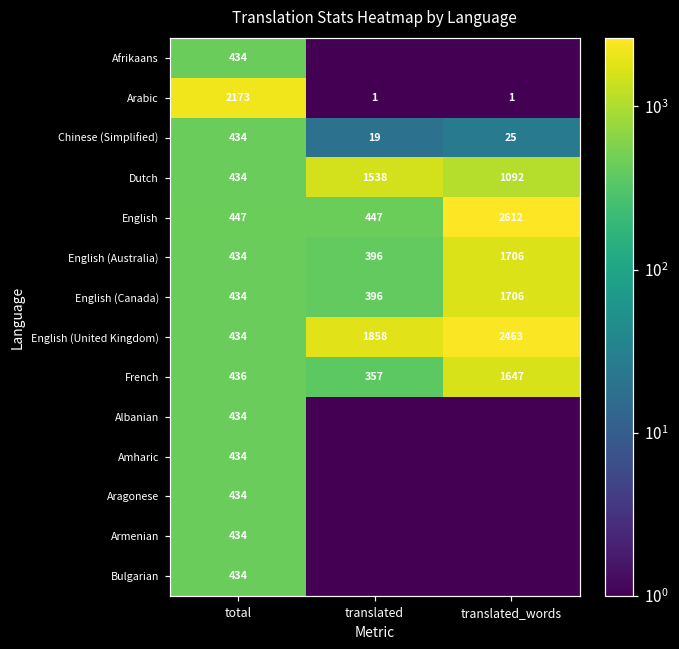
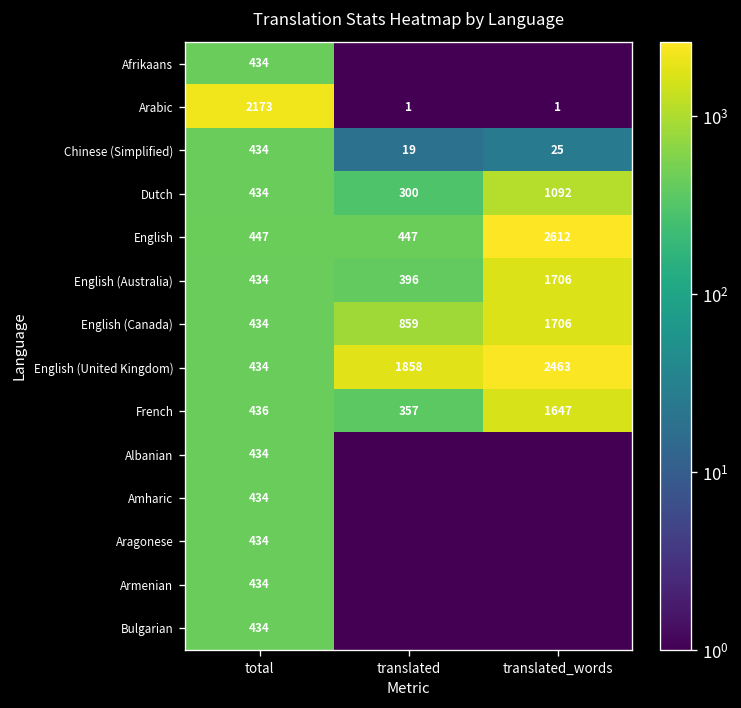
  {
    "Afrikaans": {
      "total": 434
    },
    "Arabic": {
      "total": 2173,
      "translated": 1,
      "translated_words": 1
    },
    "Chinese (Simplified)": {
      "total": 434,
      "translated": 19,
      "translated_words": 25
    },
    "Dutch": {
      "total": 434,
-     "translated": 1538,
+     "translated": 300,
      "translated_words": 1092
    },
    "English": {
      "total": 447,
      "translated": 447,
      "translated_words": 2612
    },
    "English (Australia)": {
      "total": 434,
      "translated": 396,
      "translated_words": 1706
    },
    "English (Canada)": {
      "total": 434,
-     "translated": 396,
+     "translated": 859,
      "translated_words": 1706
    },
    "English (United Kingdom)": {
      "total": 434,
      "translated": 1858,
      "translated_words": 2463
    },
    "French": {
      "total": 436,
      "translated": 357,
      "translated_words": 1647
    },
    "Albanian": {
      "total": 434
    },
    "Amharic": {
      "total": 434
    },
    "Aragonese": {
      "total": 434
    },
    "Armenian": {
      "total": 434
    },
    "Bulgarian": {
      "total": 434
    }
  }
